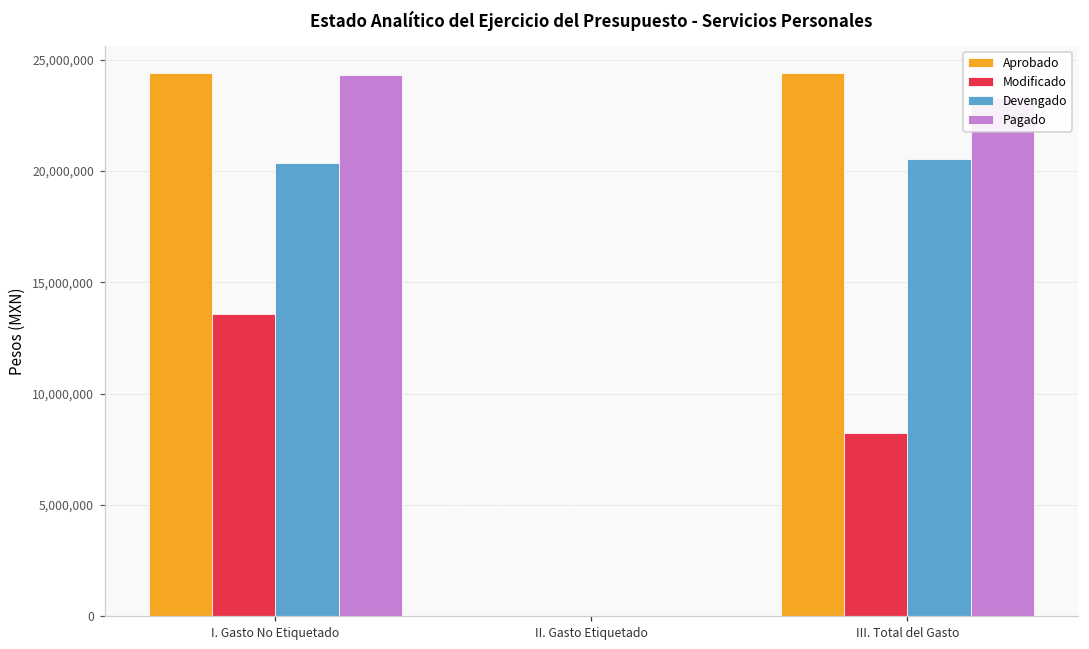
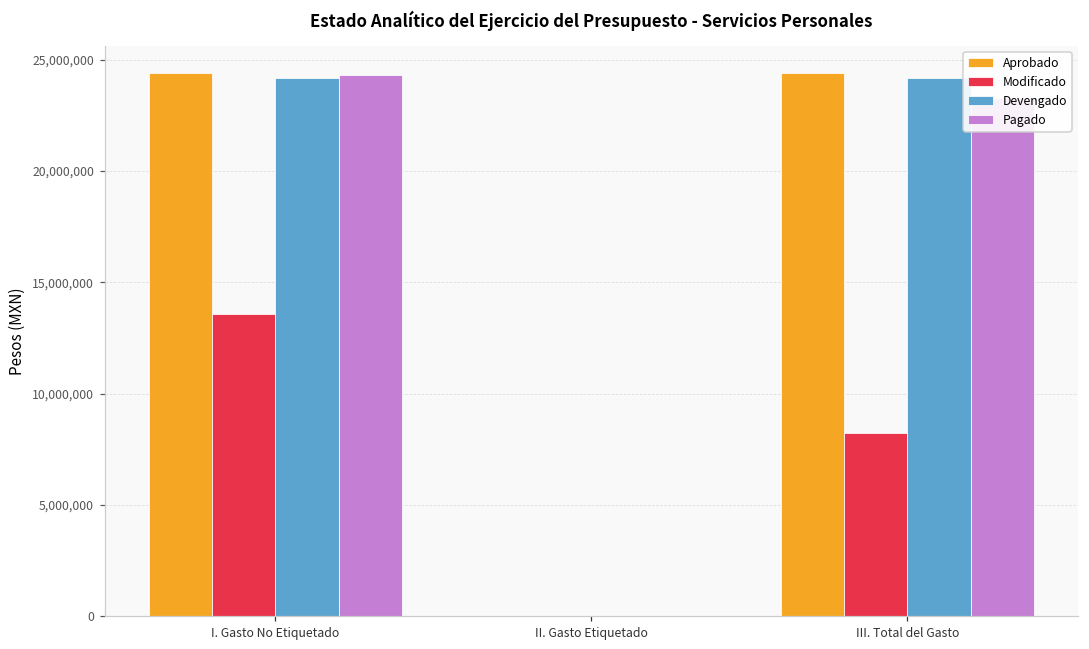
  {
    "Aprobado": {
      "I. Gasto No Etiquetado": "24,400,000",
      "II. Gasto Etiquetado": "0",
      "III. Total del Gasto": "24,400,000"
    },
    "Modificado": {
      "I. Gasto No Etiquetado": "13,600,000",
      "II. Gasto Etiquetado": "0",
      "III. Total del Gasto": "8,300,000"
    },
    "Devengado": {
-     "I. Gasto No Etiquetado": "20,400,000",
+     "I. Gasto No Etiquetado": "24,200,000",
      "II. Gasto Etiquetado": "0",
-     "III. Total del Gasto": "20,600,000"
+     "III. Total del Gasto": "24,200,000"
    },
    "Pagado": {
      "I. Gasto No Etiquetado": "24,300,000",
      "II. Gasto Etiquetado": "0"
    }
  }
